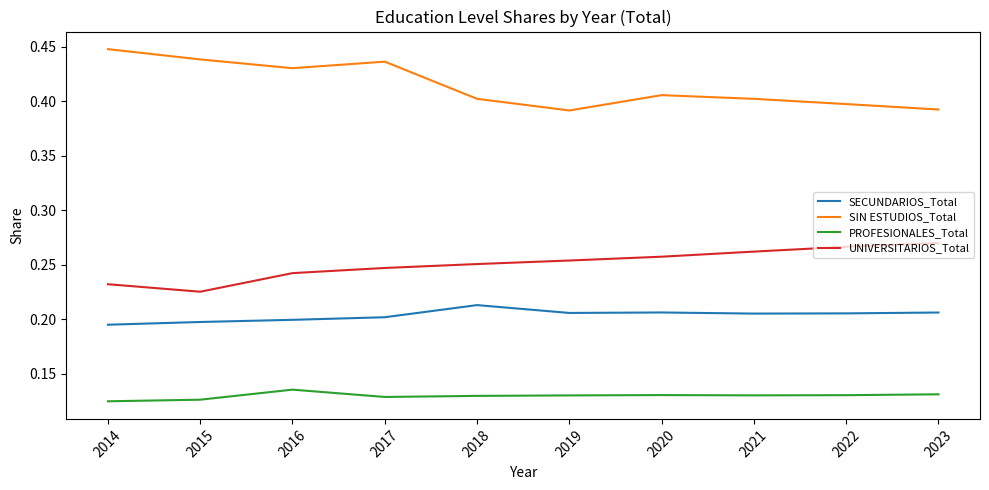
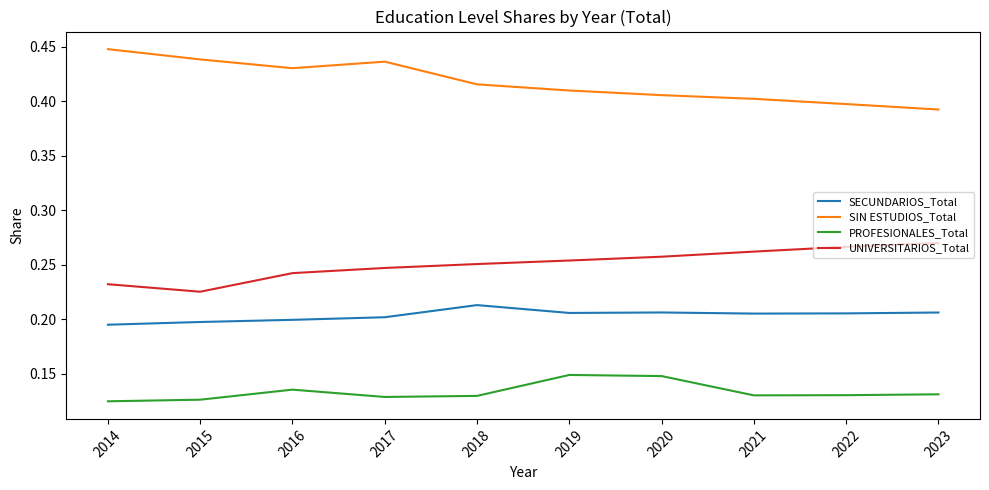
  {
    "SECUNDARIOS_Total": {
      "2014": 0.195,
      "2015": 0.198,
      "2016": 0.200,
      "2017": 0.202,
      "2018": 0.213,
      "2019": 0.206,
      "2020": 0.206,
      "2021": 0.205,
      "2022": 0.205,
      "2023": 0.206
    },
    "SIN ESTUDIOS_Total": {
      "2014": 0.448,
      "2015": 0.438,
      "2016": 0.430,
      "2017": 0.436,
-     "2018": 0.402,
-     "2019": 0.392,
+     "2018": 0.416,
+     "2019": 0.410,
      "2020": 0.406,
      "2021": 0.402,
      "2022": 0.397,
      "2023": 0.392
    },
    "PROFESIONALES_Total": {
      "2014": 0.125,
      "2015": 0.126,
      "2016": 0.136,
      "2017": 0.129,
      "2018": 0.130,
-     "2019": 0.130,
-     "2020": 0.131,
+     "2019": 0.149,
+     "2020": 0.148,
      "2021": 0.130,
      "2022": 0.130,
      "2023": 0.131
    },
    "UNIVERSITARIOS_Total": {
      "2014": 0.232,
      "2015": 0.225,
      "2016": 0.242,
      "2017": 0.247,
      "2018": 0.251,
      "2019": 0.254,
      "2020": 0.257,
      "2021": 0.262
    }
  }
